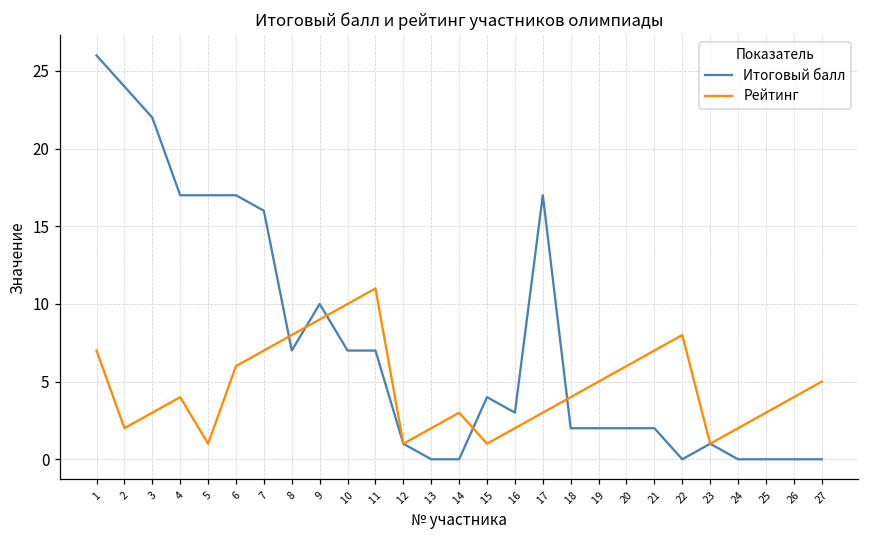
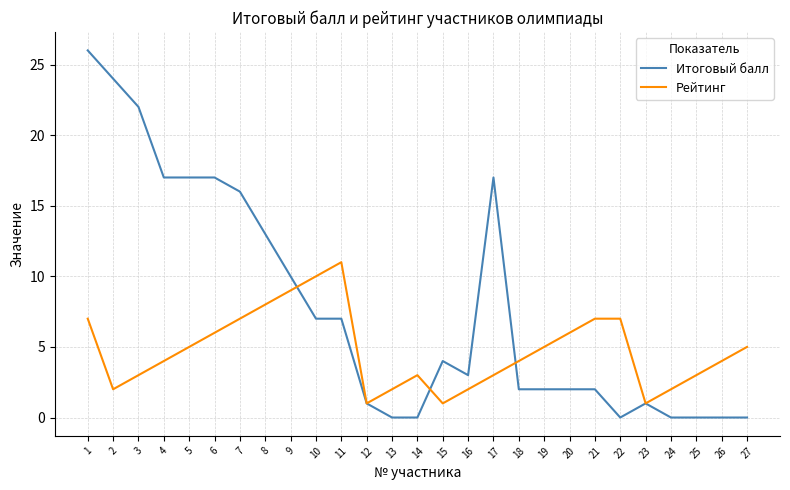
  {
    "Итоговый балл": {
      "1": 26,
      "2": 24,
      "3": 22,
      "4": 17,
      "5": 17,
      "6": 17,
      "7": 16,
-     "8": 7,
+     "8": 13,
      "9": 10,
      "10": 7,
      "11": 7,
      "13": 0,
      "14": 0,
      "15": 4,
      "16": 3,
      "17": 17,
      "18": 2,
      "19": 2,
      "20": 2,
      "21": 2,
      "22": 0,
      "24": 0,
      "25": 0,
      "26": 0,
      "27": 0
    },
    "Рейтинг": {
      "1": 7,
      "2": 2,
      "3": 3,
      "4": 4,
-     "5": 1,
+     "5": 5,
      "6": 6,
      "7": 7,
      "8": 8,
      "9": 9,
      "10": 10,
      "11": 11,
      "13": 2,
      "14": 3,
      "15": 1,
      "16": 2,
      "17": 3,
      "18": 4,
      "19": 5,
      "20": 6,
      "21": 7,
-     "22": 8,
+     "22": 7,
      "24": 2,
      "25": 3,
      "26": 4,
      "27": 5
    }
  }
